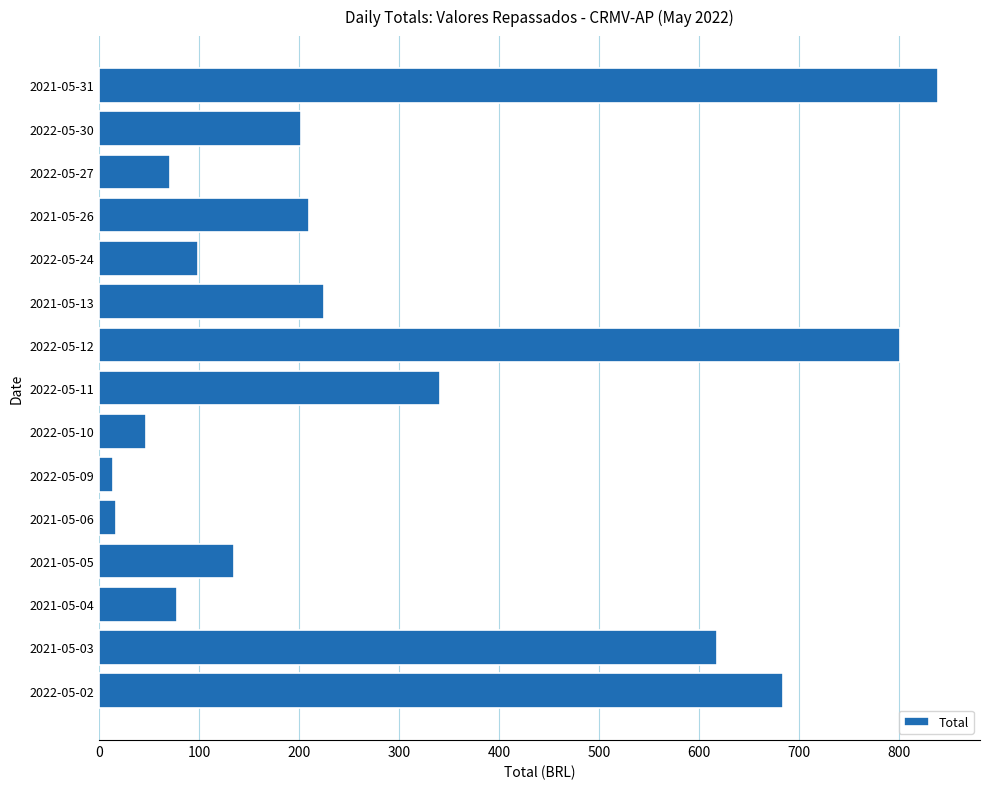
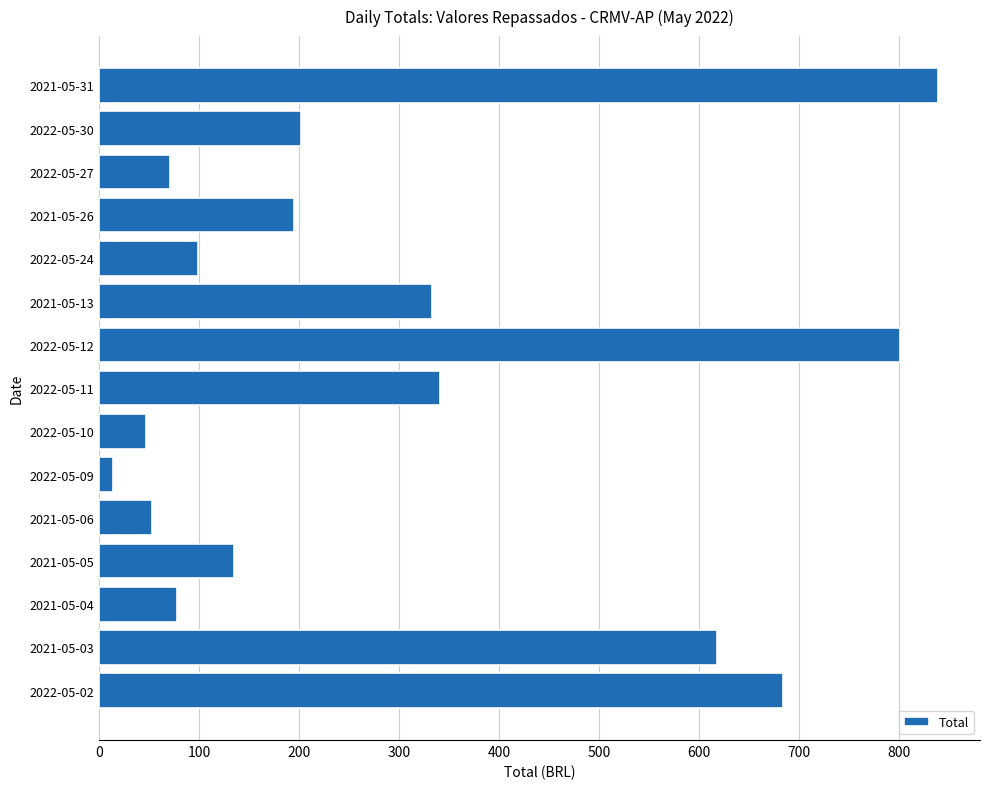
  {
    "2021-05-31": 840,
    "2022-05-30": 200,
    "2022-05-27": 70,
-   "2021-05-26": 210,
+   "2021-05-26": 190,
    "2022-05-24": 100,
-   "2021-05-13": 230,
+   "2021-05-13": 330,
    "2022-05-12": 800,
    "2022-05-11": 340,
    "2022-05-10": 50,
    "2022-05-09": 10,
-   "2021-05-06": 20,
+   "2021-05-06": 50,
    "2021-05-05": 130,
    "2021-05-04": 80,
    "2021-05-03": 620,
    "2022-05-02": 680
  }
